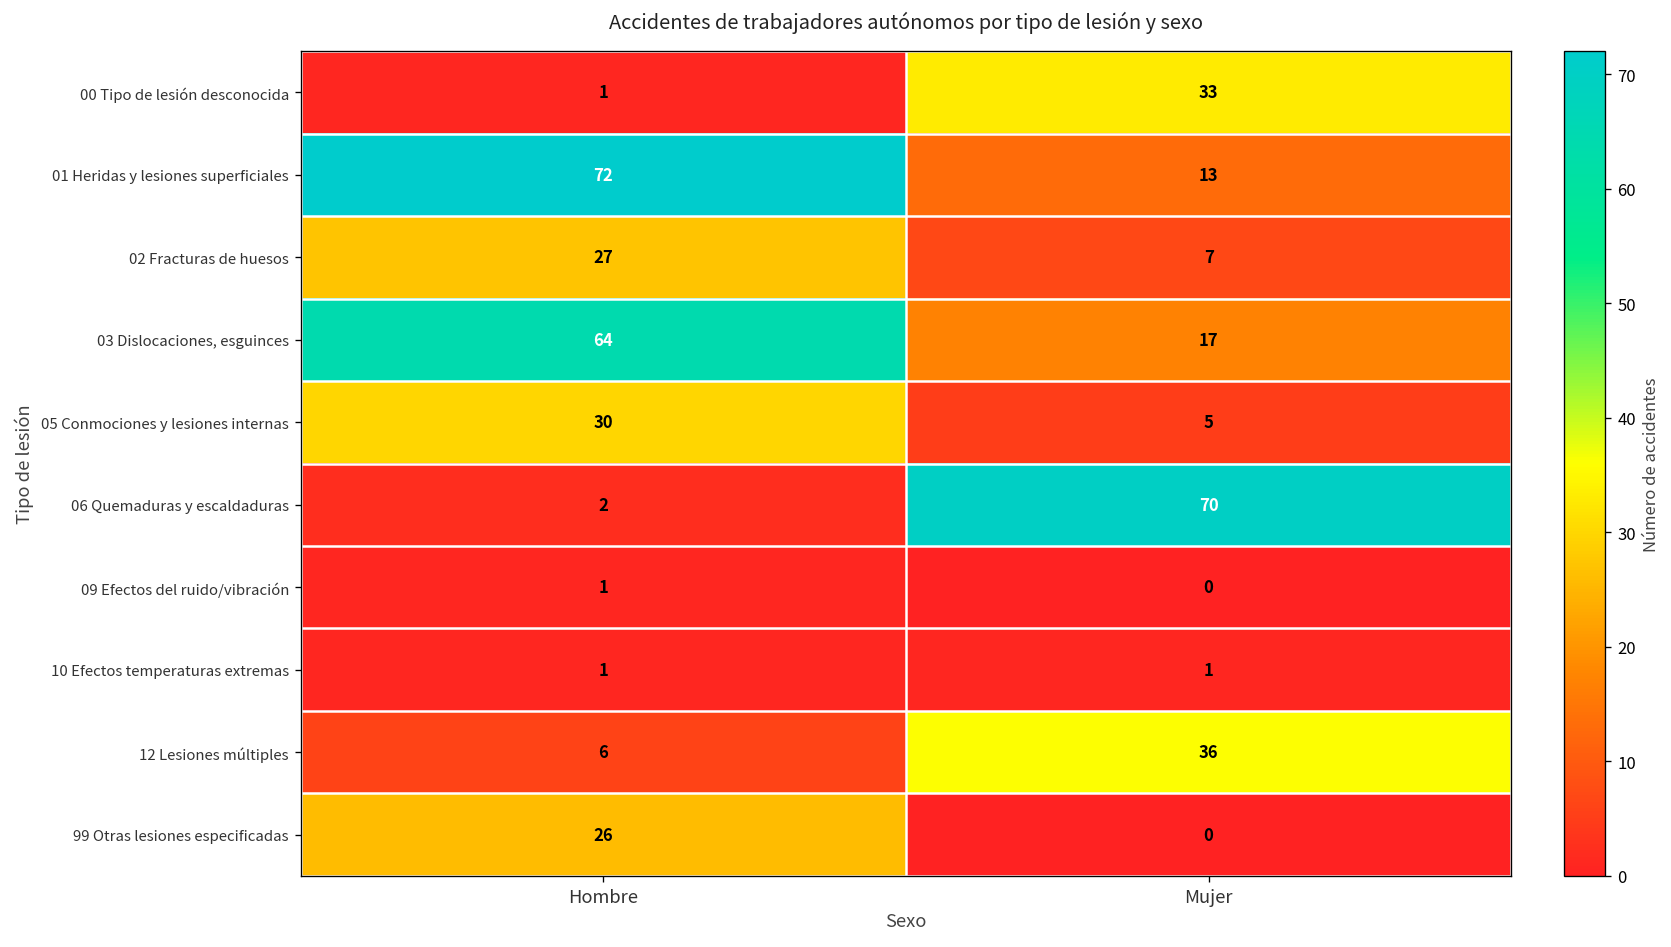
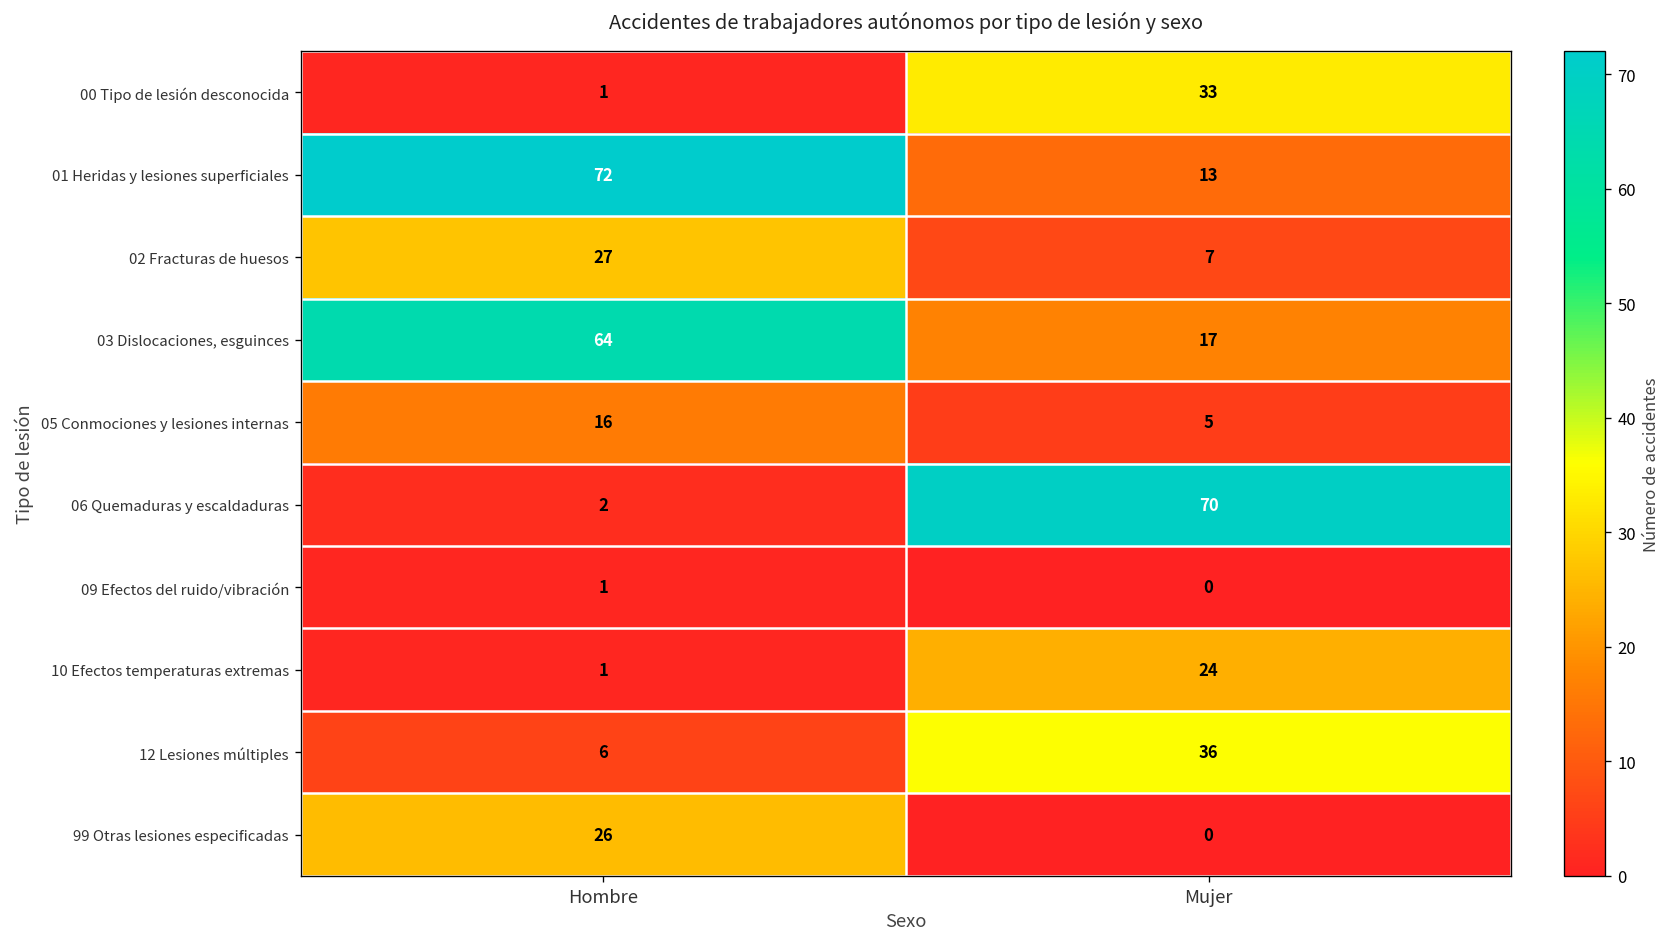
  {
    "00 Tipo de lesión desconocida": {
      "Hombre": 1,
      "Mujer": 33
    },
    "01 Heridas y lesiones superficiales": {
      "Hombre": 72,
      "Mujer": 13
    },
    "02 Fracturas de huesos": {
      "Hombre": 27,
      "Mujer": 7
    },
    "03 Dislocaciones, esguinces": {
      "Hombre": 64,
      "Mujer": 17
    },
    "05 Conmociones y lesiones internas": {
-     "Hombre": 30,
+     "Hombre": 16,
      "Mujer": 5
    },
    "06 Quemaduras y escaldaduras": {
      "Hombre": 2,
      "Mujer": 70
    },
    "09 Efectos del ruido/vibración": {
      "Hombre": 1,
      "Mujer": 0
    },
    "10 Efectos temperaturas extremas": {
      "Hombre": 1,
-     "Mujer": 1
+     "Mujer": 24
    },
    "12 Lesiones múltiples": {
      "Hombre": 6,
      "Mujer": 36
    },
    "99 Otras lesiones especificadas": {
      "Hombre": 26,
      "Mujer": 0
    }
  }
